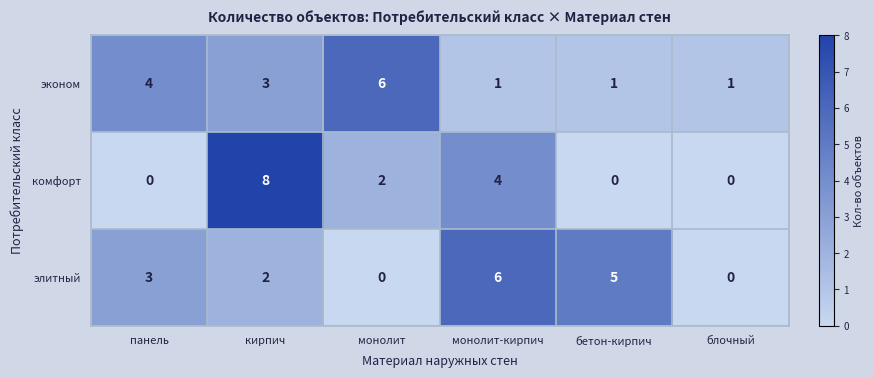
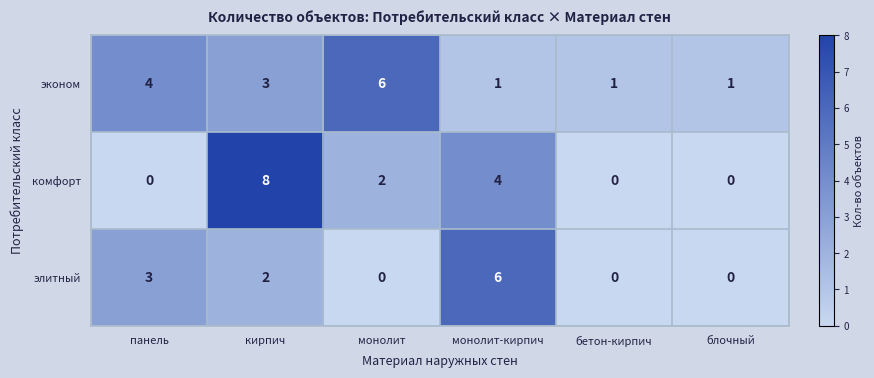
  {
    "эконом": {
      "панель": 4,
      "кирпич": 3,
      "монолит": 6,
      "монолит-кирпич": 1,
      "бетон-кирпич": 1,
      "блочный": 1
    },
    "комфорт": {
      "панель": 0,
      "кирпич": 8,
      "монолит": 2,
      "монолит-кирпич": 4,
      "бетон-кирпич": 0,
      "блочный": 0
    },
    "элитный": {
      "панель": 3,
      "кирпич": 2,
      "монолит": 0,
      "монолит-кирпич": 6,
-     "бетон-кирпич": 5,
+     "бетон-кирпич": 0,
      "блочный": 0
    }
  }
